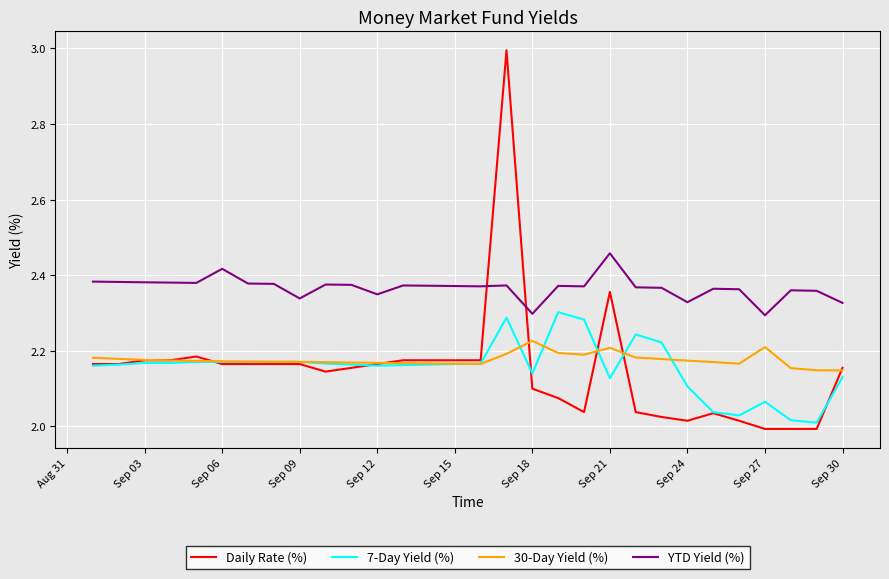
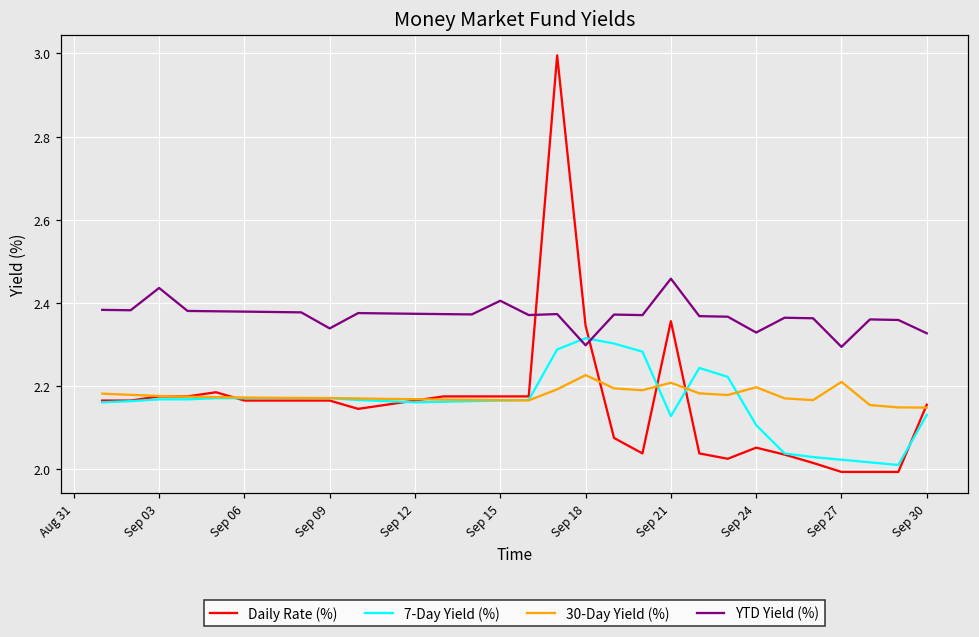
  {
    "Daily Rate (%)": {
      "Sep 15": 2.18,
-     "Sep 18": 2.10,
+     "Sep 18": 2.35,
      "Sep 21": 2.36,
-     "Sep 24": 2.02,
+     "Sep 24": 2.05,
      "Sep 27": 1.99,
      "Sep 30": 2.16
    },
    "7-Day Yield (%)": {
      "Sep 03": 2.17,
-     "Sep 18": 2.14,
+     "Sep 18": 2.32,
      "Sep 21": 2.13,
      "Sep 24": 2.11,
-     "Sep 27": 2.07,
+     "Sep 27": 2.02,
      "Sep 30": 2.13
    },
    "30-Day Yield (%)": {
      "Sep 18": 2.23,
      "Sep 21": 2.21,
-     "Sep 24": 2.17,
+     "Sep 24": 2.20,
      "Sep 27": 2.21,
      "Sep 30": 2.15
    },
    "YTD Yield (%)": {
-     "Sep 03": 2.38,
-     "Sep 06": 2.42,
+     "Sep 03": 2.44,
+     "Sep 06": 2.38,
      "Sep 09": 2.34,
-     "Sep 12": 2.35,
-     "Sep 15": 2.37,
+     "Sep 12": 2.37,
+     "Sep 15": 2.41,
      "Sep 18": 2.30,
      "Sep 21": 2.46,
      "Sep 24": 2.33,
      "Sep 27": 2.29,
      "Sep 30": 2.33
    }
  }
